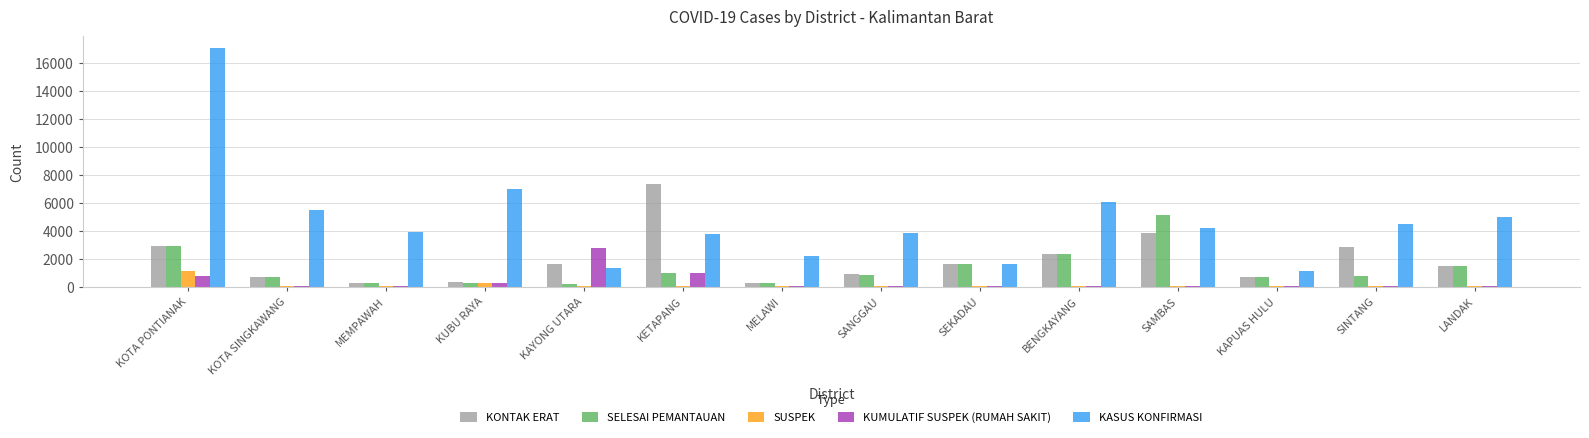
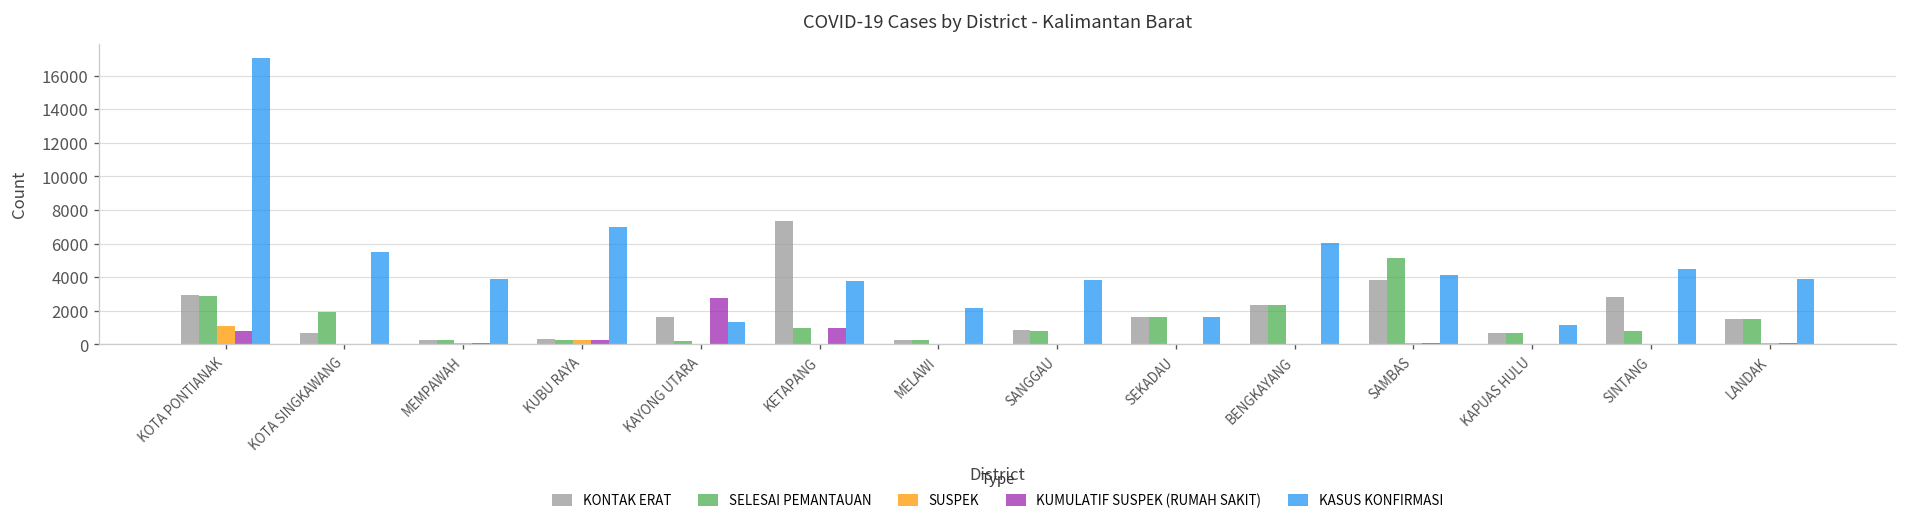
  {
    "KONTAK ERAT": {
      "KOTA PONTIANAK": 2900,
      "KOTA SINGKAWANG": 700,
      "MEMPAWAH": 300,
      "KUBU RAYA": 300,
      "KAYONG UTARA": 1600,
      "KETAPANG": 7300,
      "MELAWI": 200,
      "SANGGAU": 900,
      "SEKADAU": 1600,
      "BENGKAYANG": 2300,
      "SAMBAS": 3800,
      "KAPUAS HULU": 700,
      "SINTANG": 2800,
      "LANDAK": 1500
    },
    "SELESAI PEMANTAUAN": {
      "KOTA PONTIANAK": 2900,
-     "KOTA SINGKAWANG": 700,
+     "KOTA SINGKAWANG": 1900,
      "MEMPAWAH": 300,
      "KUBU RAYA": 300,
      "KAYONG UTARA": 200,
      "KETAPANG": 900,
      "MELAWI": 200,
      "SANGGAU": 800,
      "SEKADAU": 1600,
      "BENGKAYANG": 2300,
      "SAMBAS": 5100,
      "KAPUAS HULU": 700,
      "SINTANG": 800,
      "LANDAK": 1500
    },
    "SUSPEK": {
      "KOTA PONTIANAK": 1100,
      "KUBU RAYA": 200
    },
    "KUMULATIF SUSPEK (RUMAH SAKIT)": {
      "KOTA PONTIANAK": 800,
      "KUBU RAYA": 200,
      "KAYONG UTARA": 2800,
      "KETAPANG": 1000
    },
    "KASUS KONFIRMASI": {
      "KOTA PONTIANAK": 17100,
      "KOTA SINGKAWANG": 5500,
      "MEMPAWAH": 3900,
      "KUBU RAYA": 7000,
      "KAYONG UTARA": 1300,
      "KETAPANG": 3800,
      "MELAWI": 2200,
      "SANGGAU": 3800,
      "SEKADAU": 1600,
      "BENGKAYANG": 6000,
      "SAMBAS": 4200,
      "KAPUAS HULU": 1100,
      "SINTANG": 4500,
-     "LANDAK": 5000
+     "LANDAK": 3900
    }
  }
